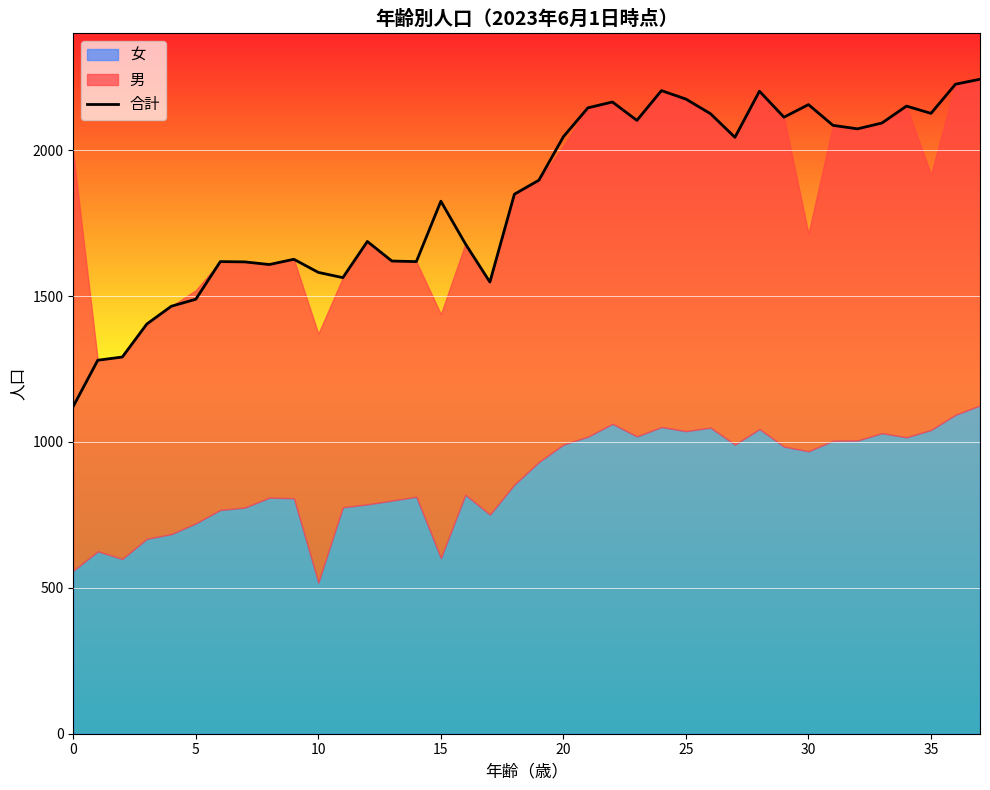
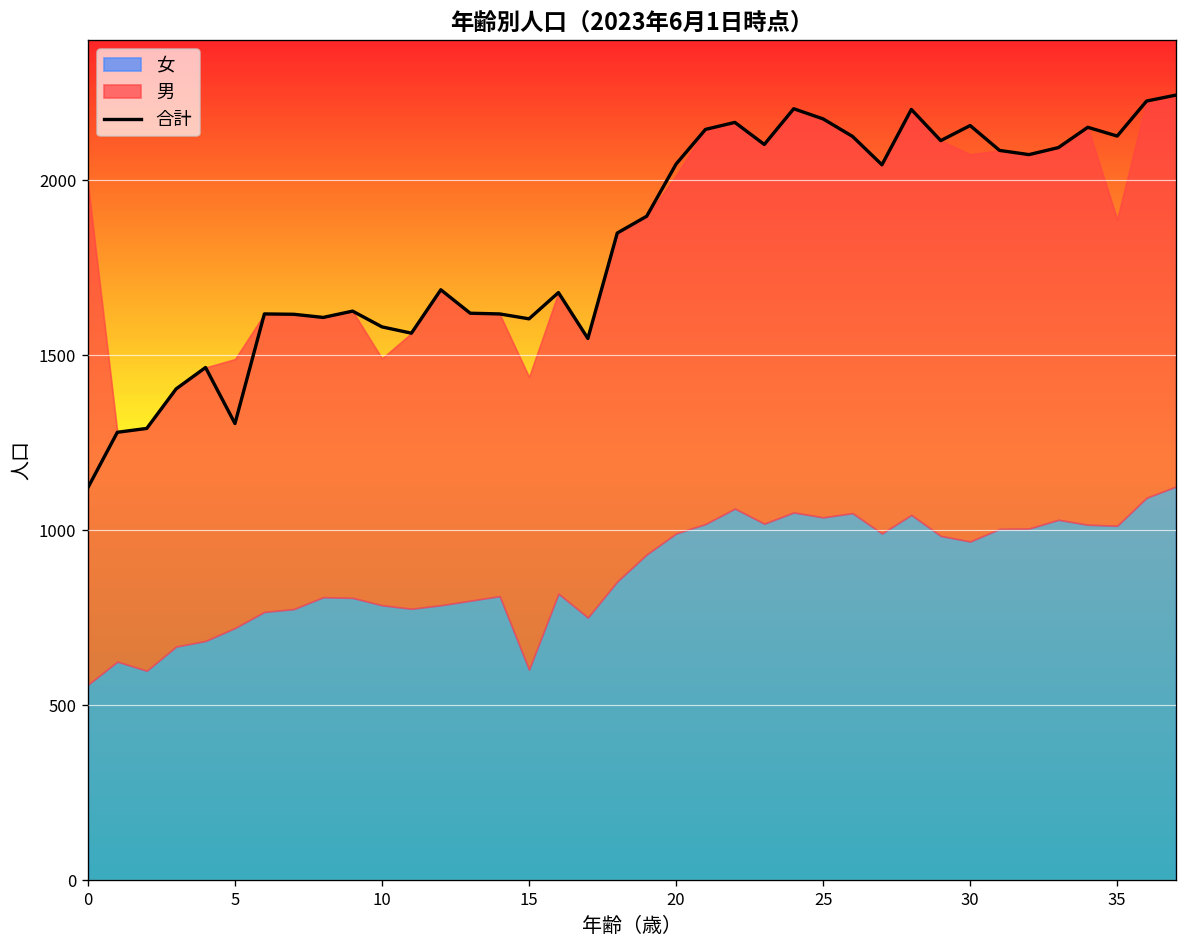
  {
    "合計": {
      "0": 1120,
-     "5": 1490,
+     "5": 1310,
      "10": 1580,
-     "15": 1830,
+     "15": 1600,
      "20": 2050,
      "30": 2160,
      "35": 2130
    },
    "女": {
      "0": 560,
      "5": 720,
-     "10": 520,
+     "10": 790,
      "15": 600,
      "20": 990,
      "25": 1040,
      "30": 970,
-     "35": 1040
+     "35": 1010
    },
    "男": {
      "0": 1430,
-     "5": 800,
-     "10": 850,
+     "5": 770,
+     "10": 710,
      "15": 840,
      "20": 1020,
-     "30": 750,
+     "30": 1110,
      "35": 880
    }
  }
